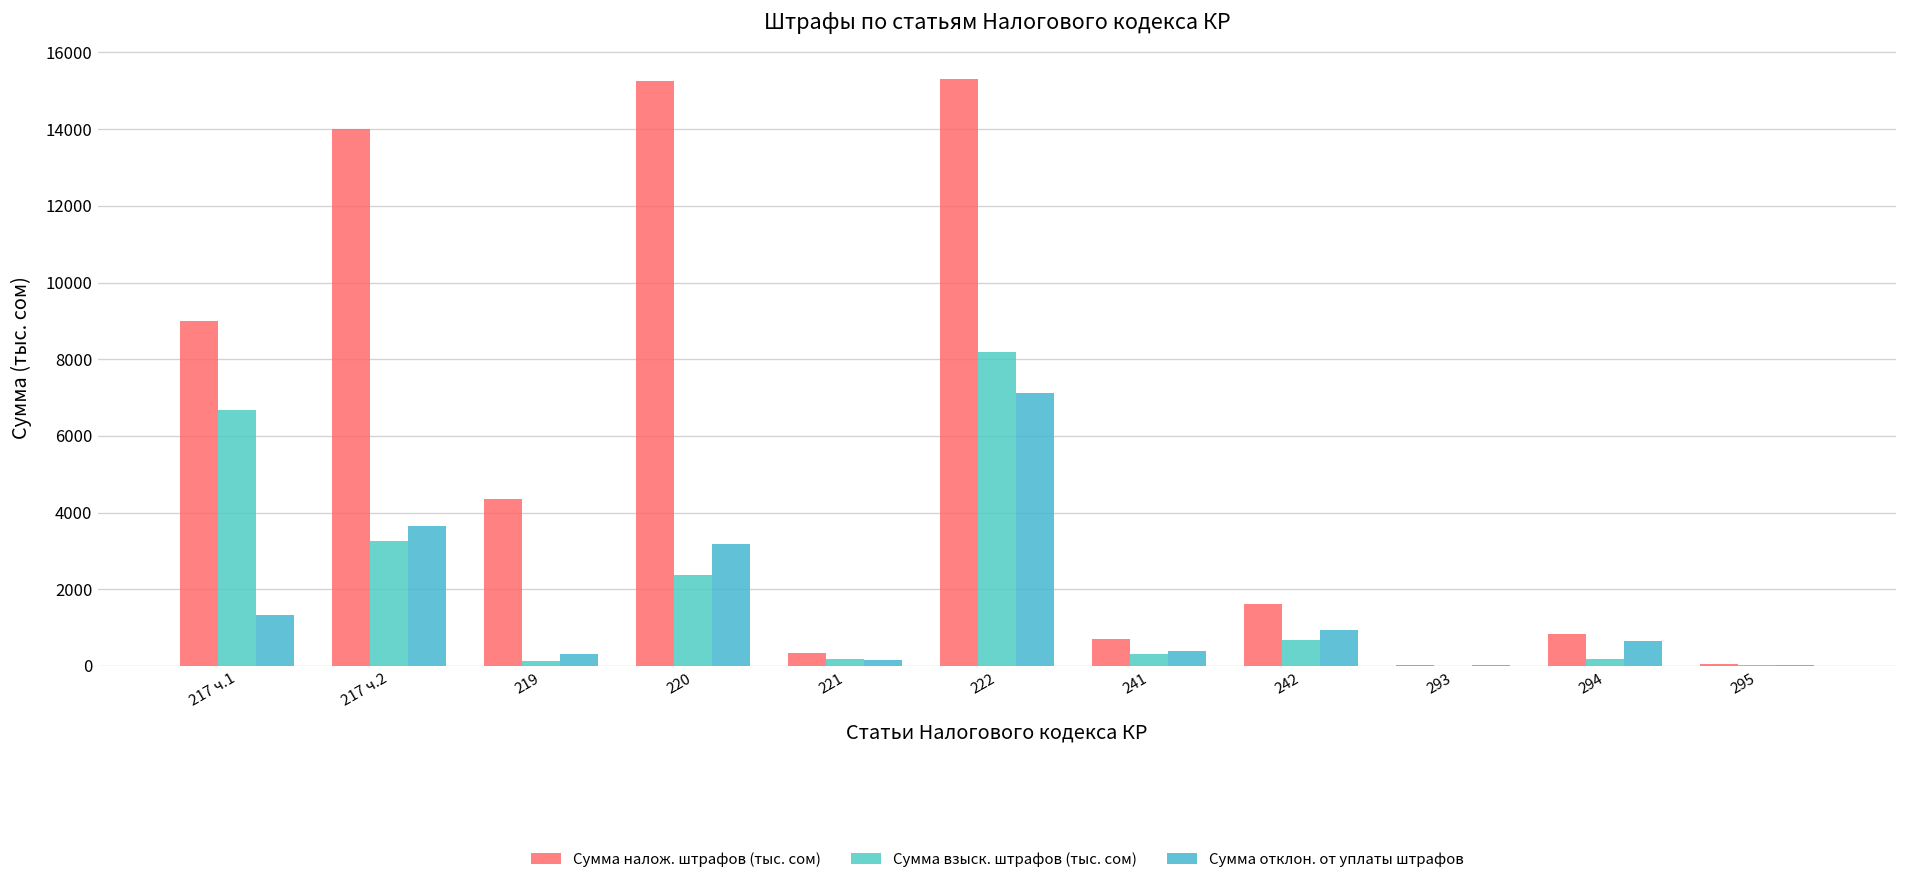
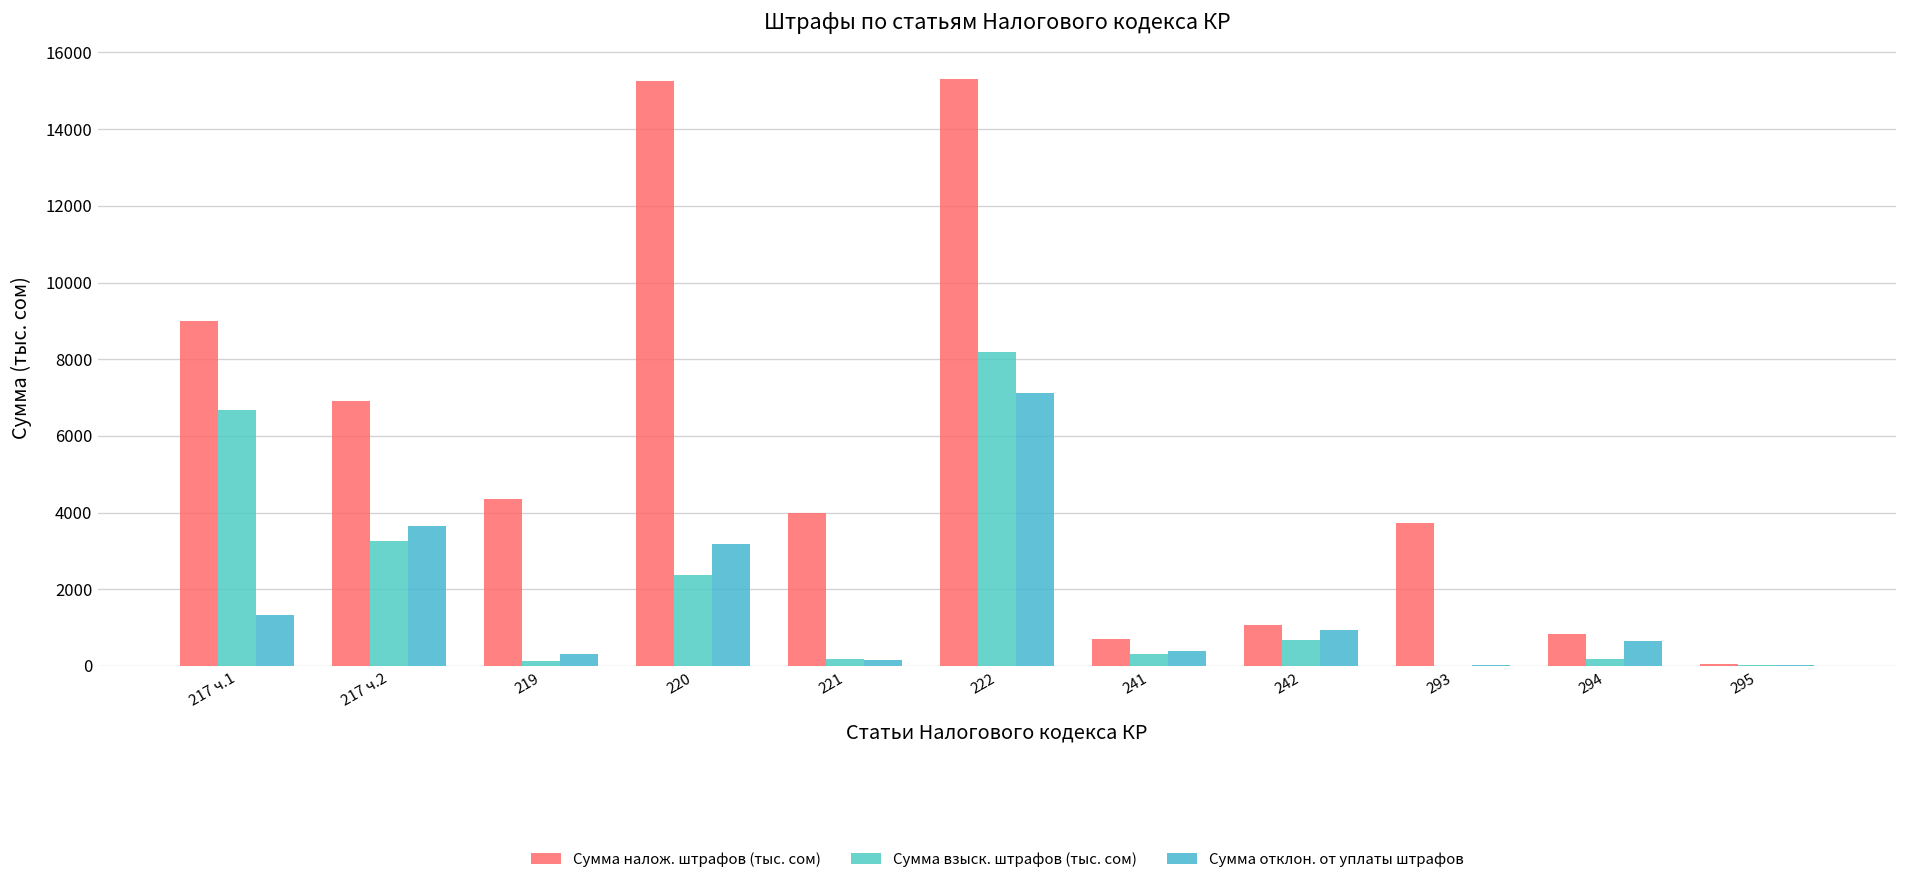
  {
    "Сумма налож. штрафов (тыс. сом)": {
      "217 ч.1": 9000,
-     "217 ч.2": 14000,
+     "217 ч.2": 6900,
      "219": 4300,
      "220": 15300,
-     "221": 300,
+     "221": 4000,
      "222": 15300,
      "241": 700,
-     "242": 1600,
-     "293": 0,
+     "242": 1100,
+     "293": 3700,
      "294": 800
    }
  }
